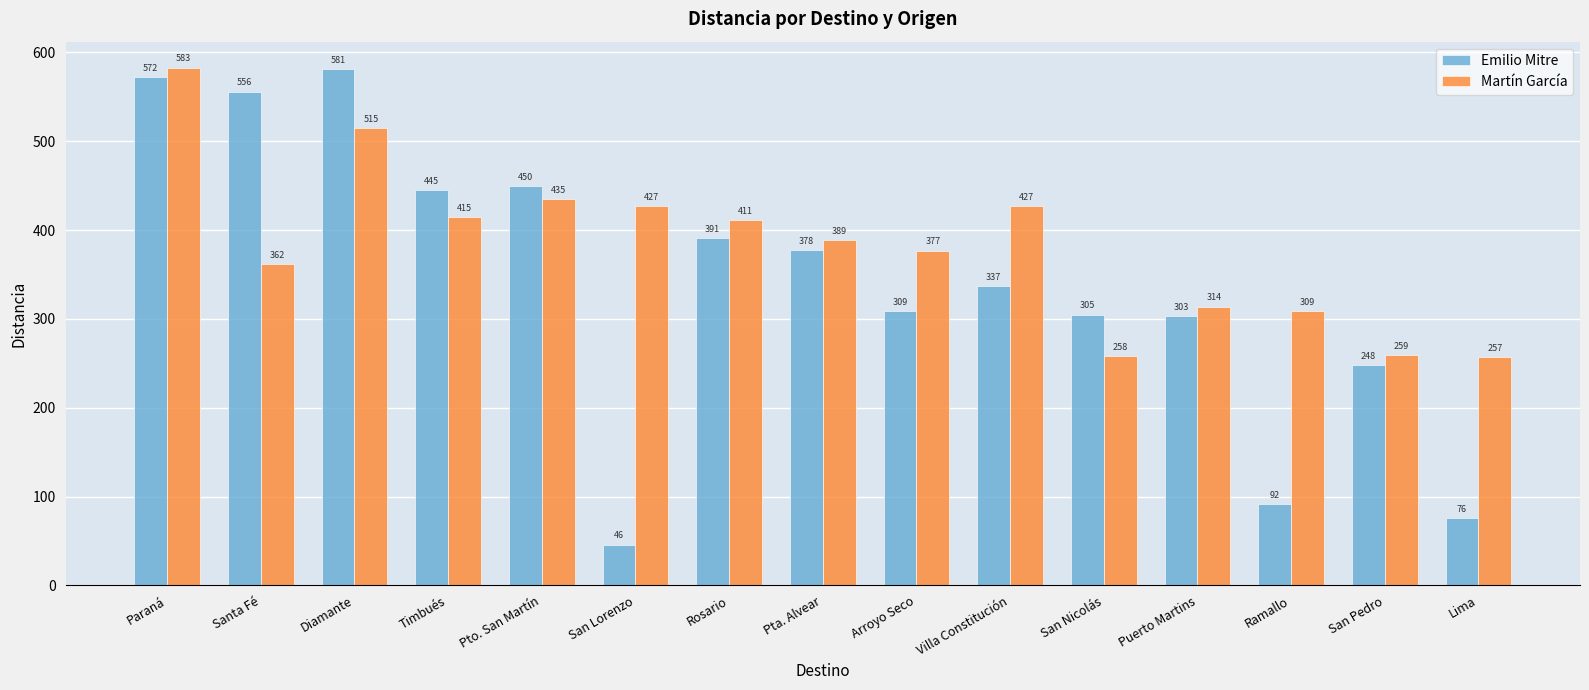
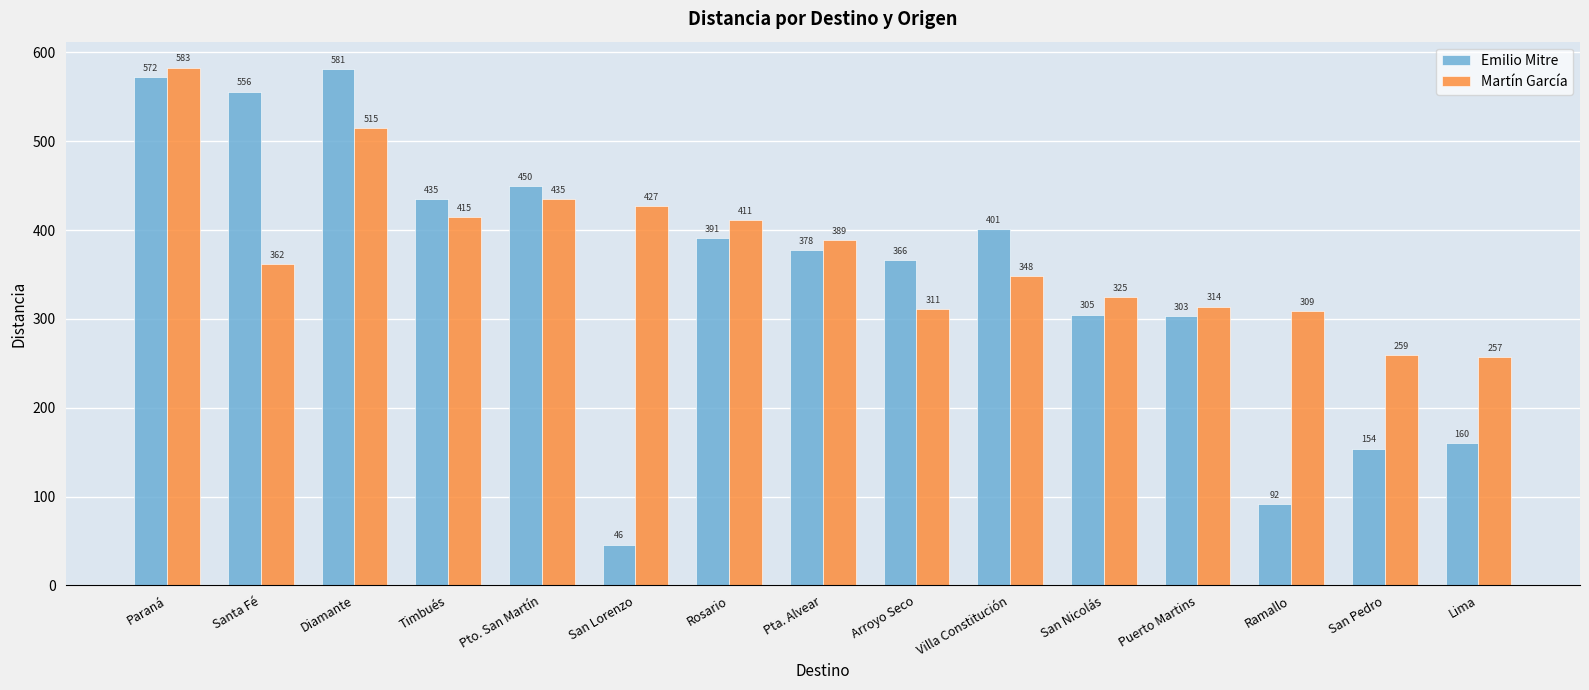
  {
    "Emilio Mitre": {
      "Paraná": 572,
      "Santa Fé": 556,
      "Diamante": 581,
-     "Timbués": 445,
+     "Timbués": 435,
      "Pto. San Martín": 450,
      "San Lorenzo": 46,
      "Rosario": 391,
      "Pta. Alvear": 378,
-     "Arroyo Seco": 309,
-     "Villa Constitución": 337,
+     "Arroyo Seco": 366,
+     "Villa Constitución": 401,
      "San Nicolás": 305,
      "Puerto Martins": 303,
      "Ramallo": 92,
-     "San Pedro": 248,
-     "Lima": 76
+     "San Pedro": 154,
+     "Lima": 160
    },
    "Martín García": {
      "Paraná": 583,
      "Santa Fé": 362,
      "Diamante": 515,
      "Timbués": 415,
      "Pto. San Martín": 435,
      "San Lorenzo": 427,
      "Rosario": 411,
      "Pta. Alvear": 389,
-     "Arroyo Seco": 377,
-     "Villa Constitución": 427,
-     "San Nicolás": 258,
+     "Arroyo Seco": 311,
+     "Villa Constitución": 348,
+     "San Nicolás": 325,
      "Puerto Martins": 314,
      "Ramallo": 309,
      "San Pedro": 259,
      "Lima": 257
    }
  }
